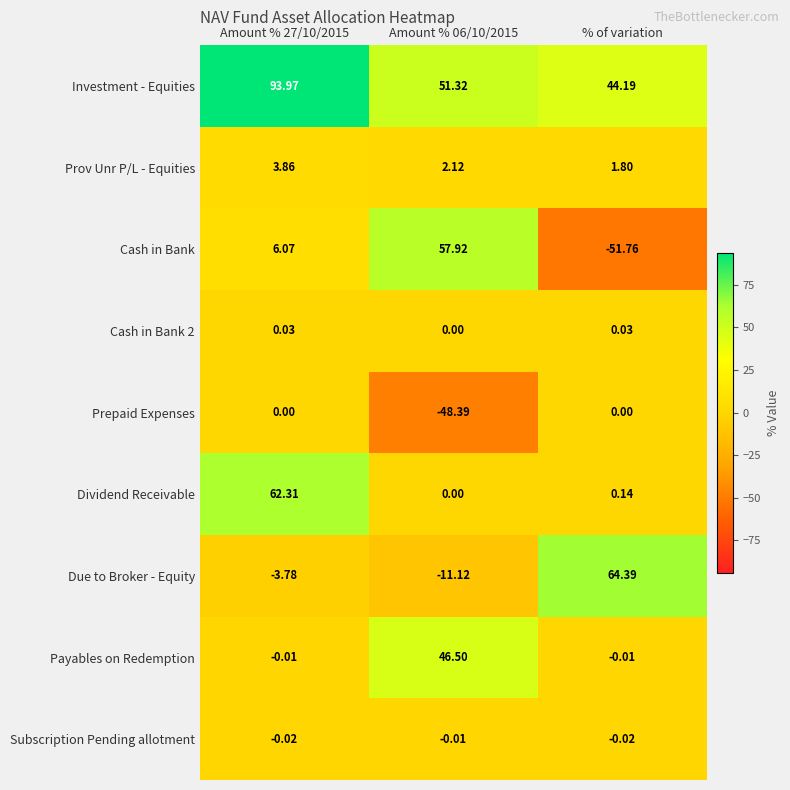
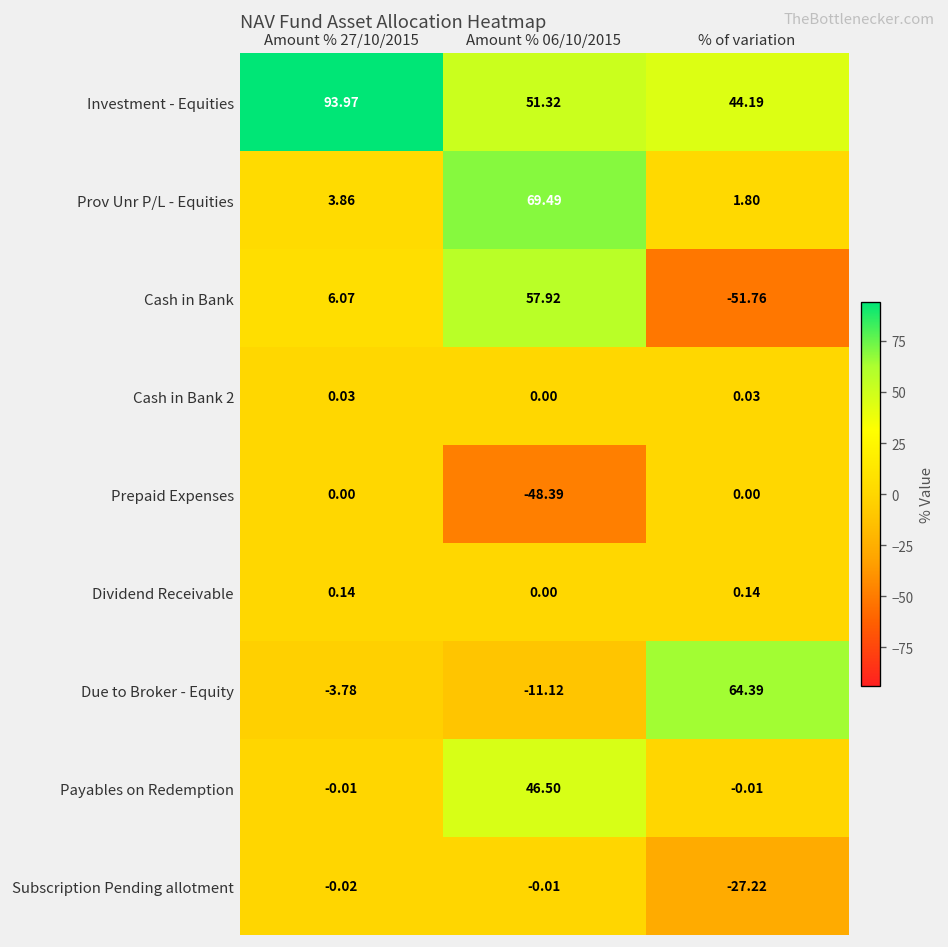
  {
    "Investment - Equities": {
      "Amount % 27/10/2015": 93.97,
      "Amount % 06/10/2015": 51.32,
      "% of variation": 44.19
    },
    "Prov Unr P/L - Equities": {
      "Amount % 27/10/2015": 3.86,
-     "Amount % 06/10/2015": 2.12,
+     "Amount % 06/10/2015": 69.49,
      "% of variation": 1.80
    },
    "Cash in Bank": {
      "Amount % 27/10/2015": 6.07,
      "Amount % 06/10/2015": 57.92,
      "% of variation": -51.76
    },
    "Cash in Bank 2": {
      "Amount % 27/10/2015": 0.03,
      "Amount % 06/10/2015": 0.00,
      "% of variation": 0.03
    },
    "Prepaid Expenses": {
      "Amount % 27/10/2015": 0.00,
      "Amount % 06/10/2015": -48.39,
      "% of variation": 0.00
    },
    "Dividend Receivable": {
-     "Amount % 27/10/2015": 62.31,
+     "Amount % 27/10/2015": 0.14,
      "Amount % 06/10/2015": 0.00,
      "% of variation": 0.14
    },
    "Due to Broker - Equity": {
      "Amount % 27/10/2015": -3.78,
      "Amount % 06/10/2015": -11.12,
      "% of variation": 64.39
    },
    "Payables on Redemption": {
      "Amount % 27/10/2015": -0.01,
      "Amount % 06/10/2015": 46.50,
      "% of variation": -0.01
    },
    "Subscription Pending allotment": {
      "Amount % 27/10/2015": -0.02,
      "Amount % 06/10/2015": -0.01,
-     "% of variation": -0.02
+     "% of variation": -27.22
    }
  }
